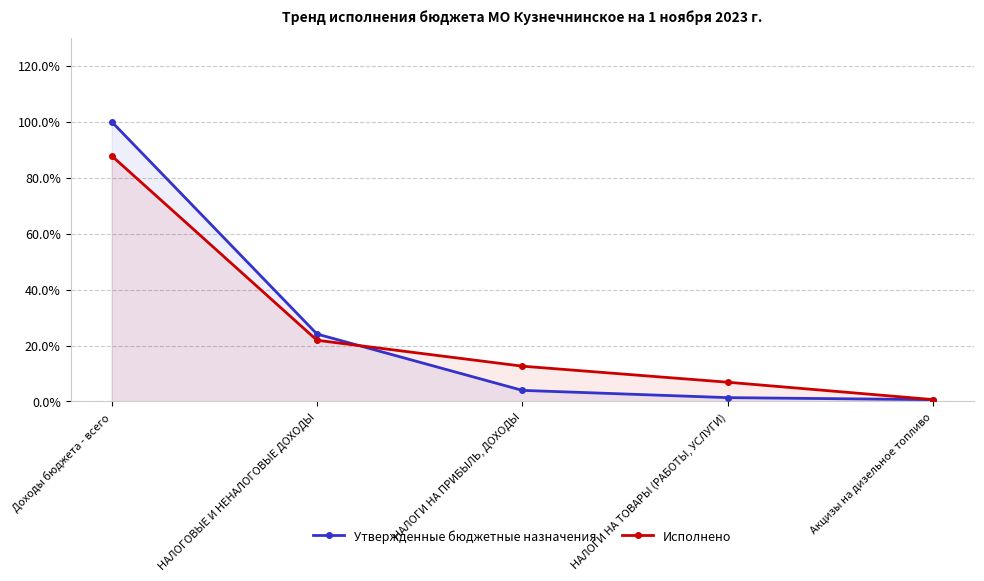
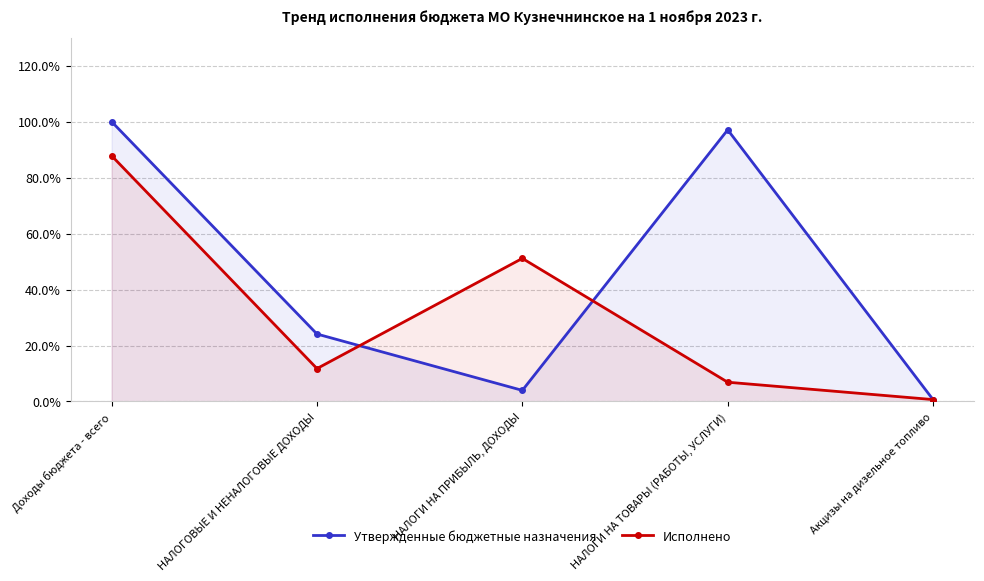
  {
    "Утвержденные бюджетные назначения": {
      "Доходы бюджета - всего": "100%",
      "НАЛОГОВЫЕ И НЕНАЛОГОВЫЕ ДОХОДЫ": "24%",
      "НАЛОГИ НА ПРИБЫЛЬ, ДОХОДЫ": "4%",
-     "НАЛОГИ НА ТОВАРЫ (РАБОТЫ, УСЛУГИ)": "1%"
+     "НАЛОГИ НА ТОВАРЫ (РАБОТЫ, УСЛУГИ)": "97%"
    },
    "Исполнено": {
      "Доходы бюджета - всего": "88%",
-     "НАЛОГОВЫЕ И НЕНАЛОГОВЫЕ ДОХОДЫ": "22%",
-     "НАЛОГИ НА ПРИБЫЛЬ, ДОХОДЫ": "13%",
+     "НАЛОГОВЫЕ И НЕНАЛОГОВЫЕ ДОХОДЫ": "12%",
+     "НАЛОГИ НА ПРИБЫЛЬ, ДОХОДЫ": "51%",
      "НАЛОГИ НА ТОВАРЫ (РАБОТЫ, УСЛУГИ)": "7%"
    }
  }
